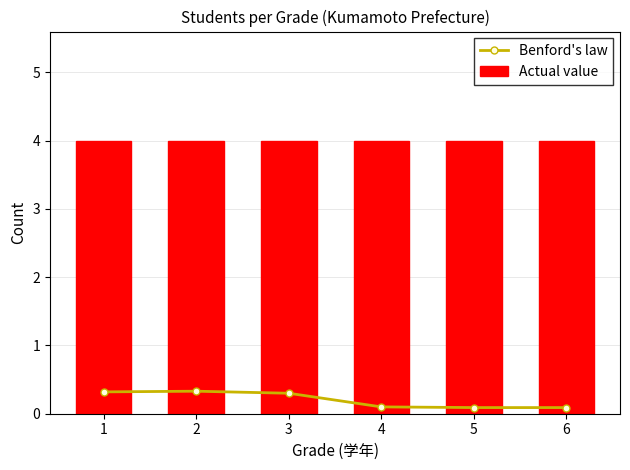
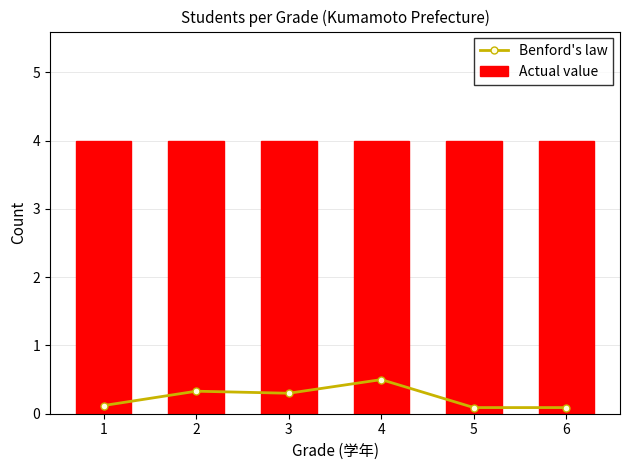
  {
    "Benford's law": {
-     "1": 0.3,
+     "1": 0.1,
      "2": 0.3,
      "3": 0.3,
-     "4": 0.1,
+     "4": 0.5,
      "5": 0.1,
      "6": 0.1
    },
    "Actual value": {
      "1": 4.0,
      "2": 4.0,
      "3": 4.0,
      "4": 4.0,
      "5": 4.0,
      "6": 4.0
    }
  }
